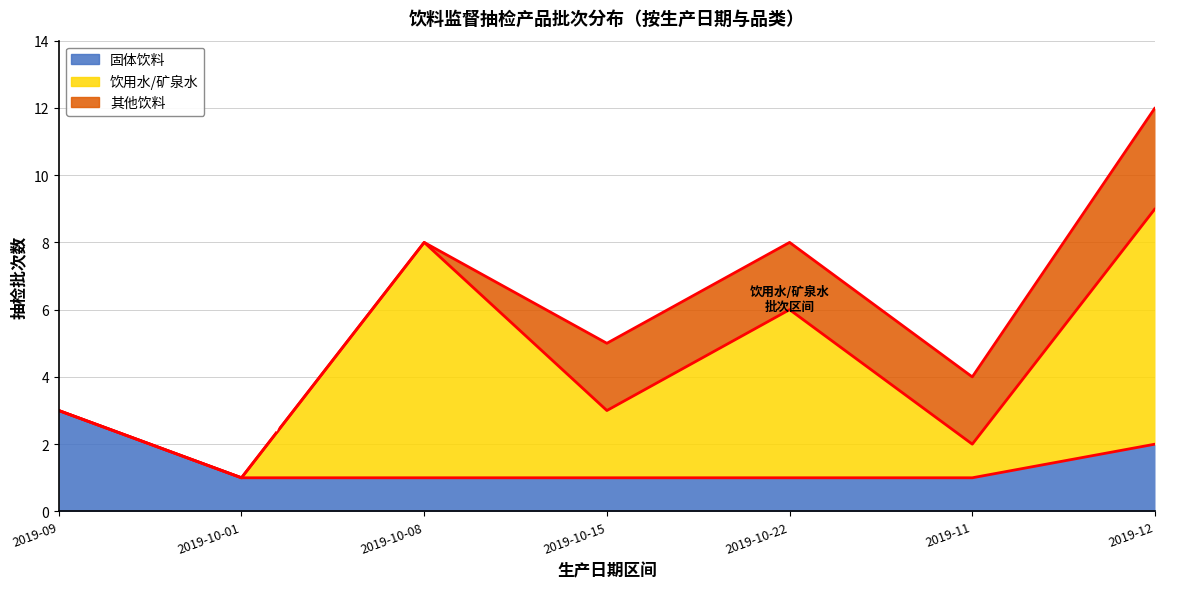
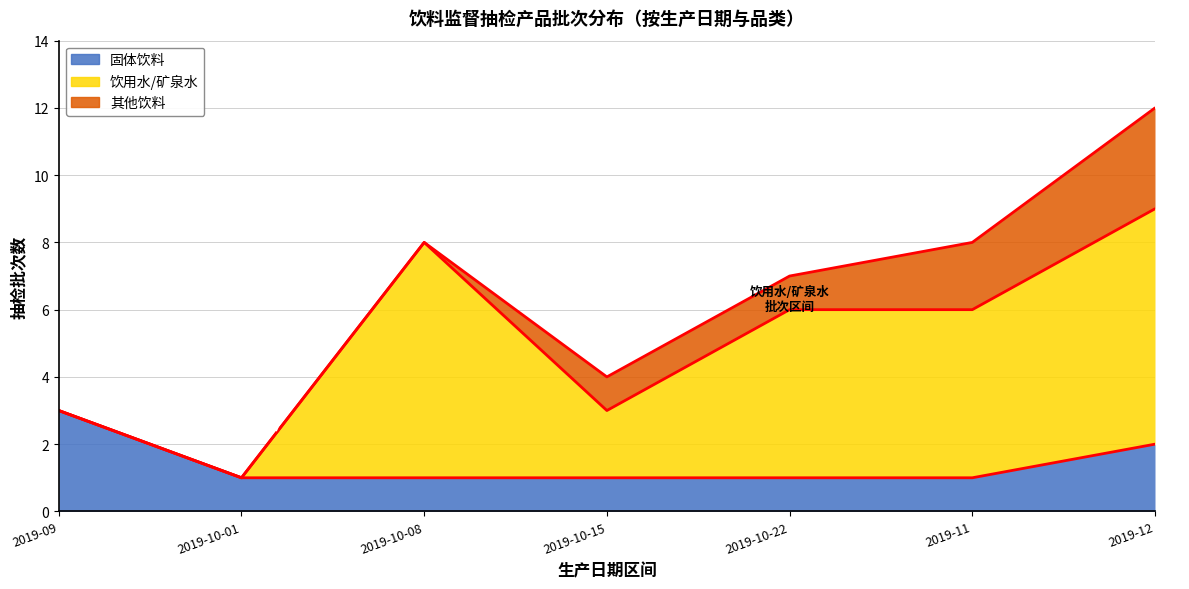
  {
    "固体饮料": {
      "2019-10-08": 1,
      "2019-10-15": 1,
      "2019-10-22": 1,
      "2019-11": 1,
      "2019-12": 2
    },
    "饮用水/矿泉水": {
      "2019-10-15": 2,
      "2019-10-22": 5,
-     "2019-11": 1,
+     "2019-11": 5,
      "2019-12": 7
    },
    "其他饮料": {
-     "2019-10-15": 2,
-     "2019-10-22": 2,
+     "2019-10-15": 1,
+     "2019-10-22": 1,
      "2019-11": 2,
      "2019-12": 3
    }
  }
